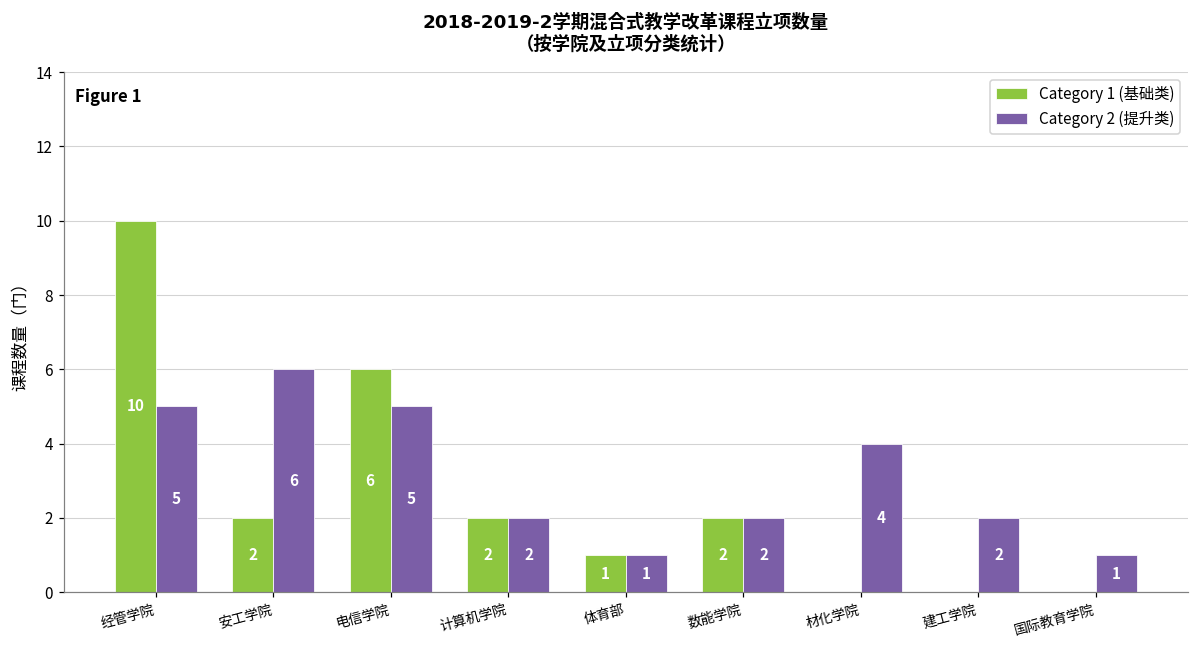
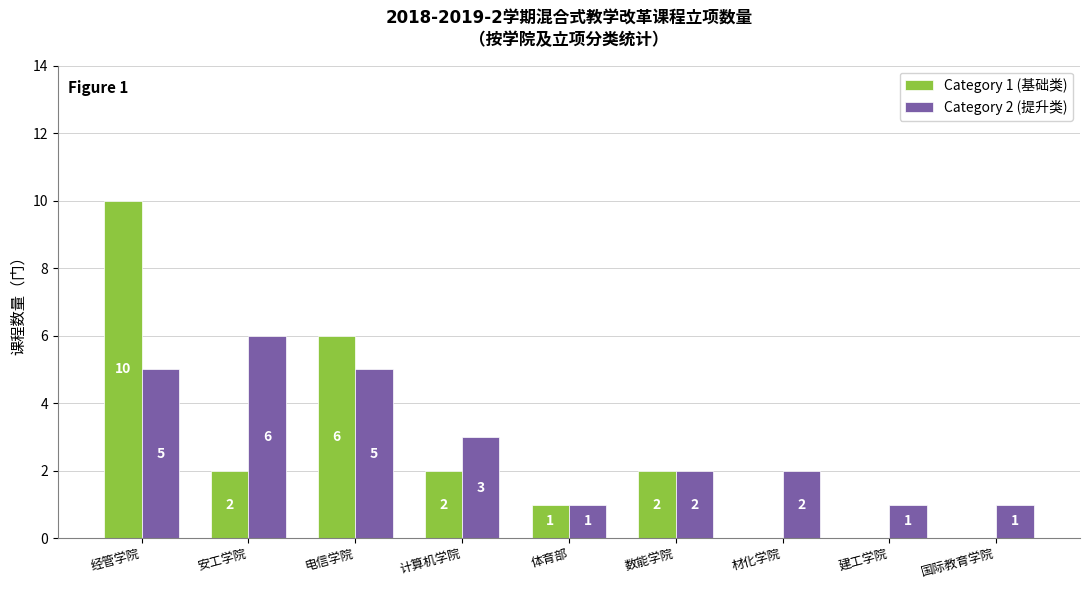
  {
    "Category 1 (基础类)": {
      "经管学院": 10,
      "安工学院": 2,
      "电信学院": 6,
      "计算机学院": 2,
      "体育部": 1,
      "数能学院": 2
    },
    "Category 2 (提升类)": {
      "经管学院": 5,
      "安工学院": 6,
      "电信学院": 5,
-     "计算机学院": 2,
+     "计算机学院": 3,
      "体育部": 1,
      "数能学院": 2,
-     "材化学院": 4,
-     "建工学院": 2,
+     "材化学院": 2,
+     "建工学院": 1,
      "国际教育学院": 1
    }
  }
